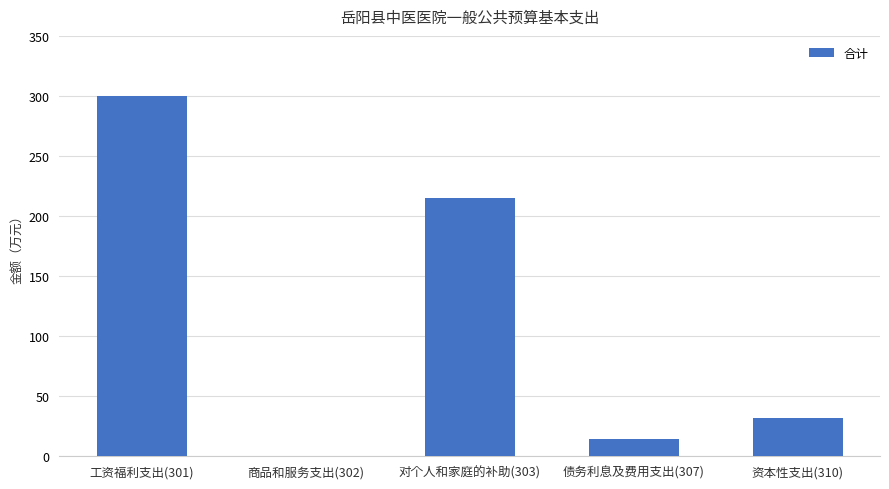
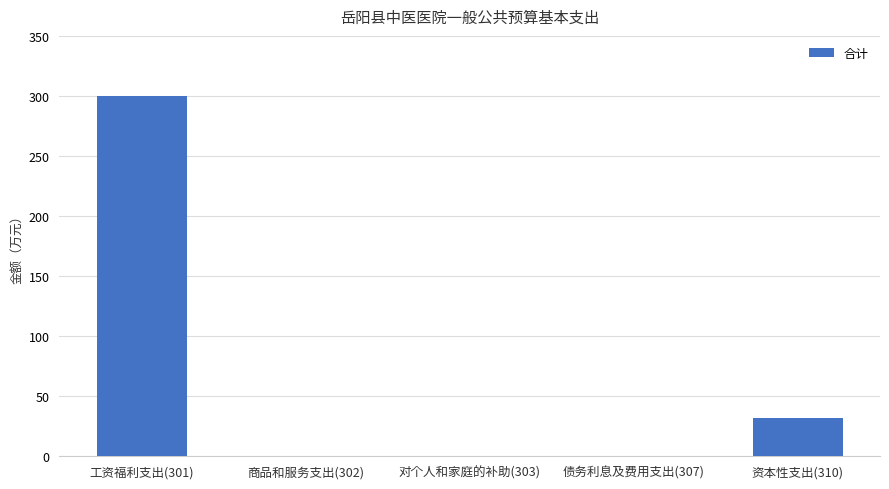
  {
    "工资福利支出(301)": 300,
    "商品和服务支出(302)": 0,
-   "对个人和家庭的补助(303)": 215,
-   "债务利息及费用支出(307)": 14,
+   "对个人和家庭的补助(303)": 0,
+   "债务利息及费用支出(307)": 0,
    "资本性支出(310)": 32
  }
